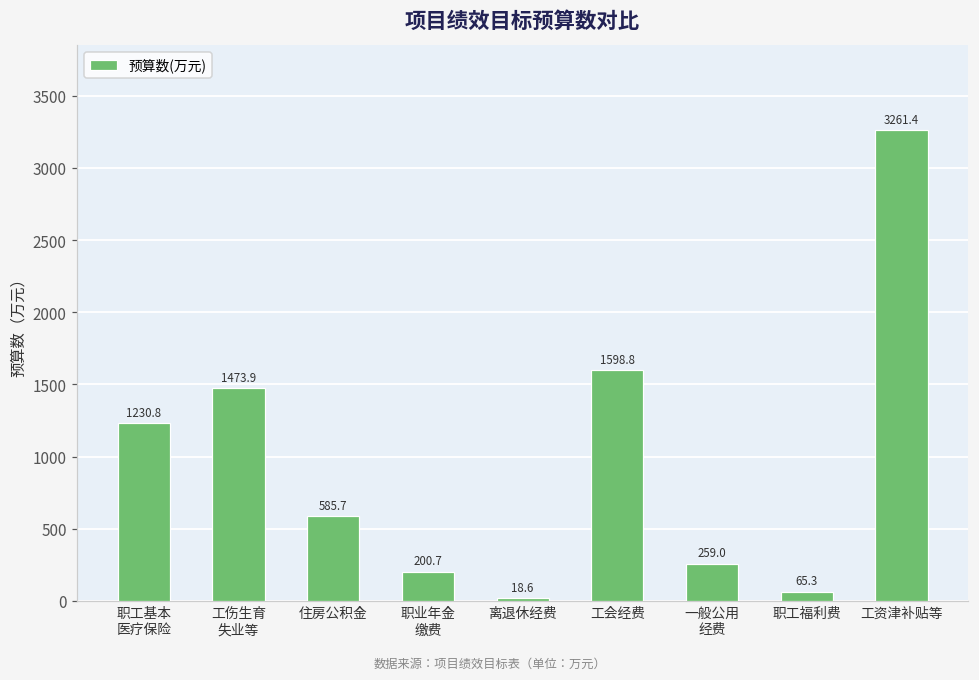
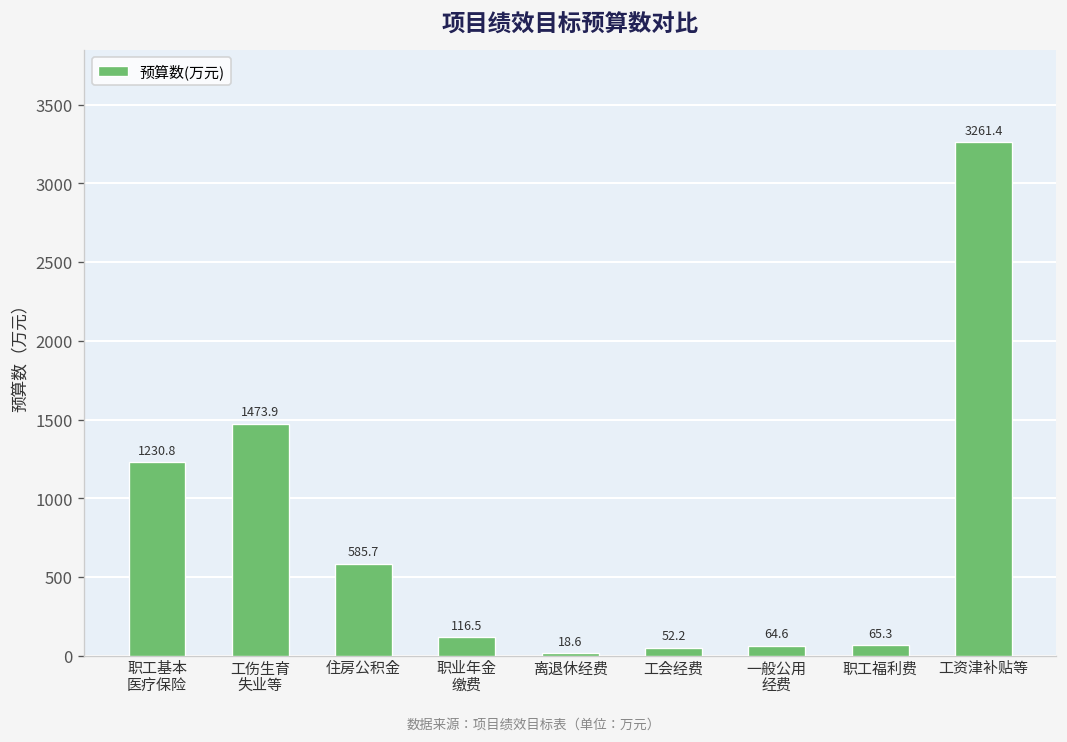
  {
    "职工基本 医疗保险": 1230.8,
    "工伤生育 失业等": 1473.9,
    "住房公积金": 585.7,
-   "职业年金 缴费": 200.7,
+   "职业年金 缴费": 116.5,
    "离退休经费": 18.6,
-   "工会经费": 1598.8,
-   "一般公用 经费": 259.0,
+   "工会经费": 52.2,
+   "一般公用 经费": 64.6,
    "职工福利费": 65.3,
    "工资津补贴等": 3261.4
  }
